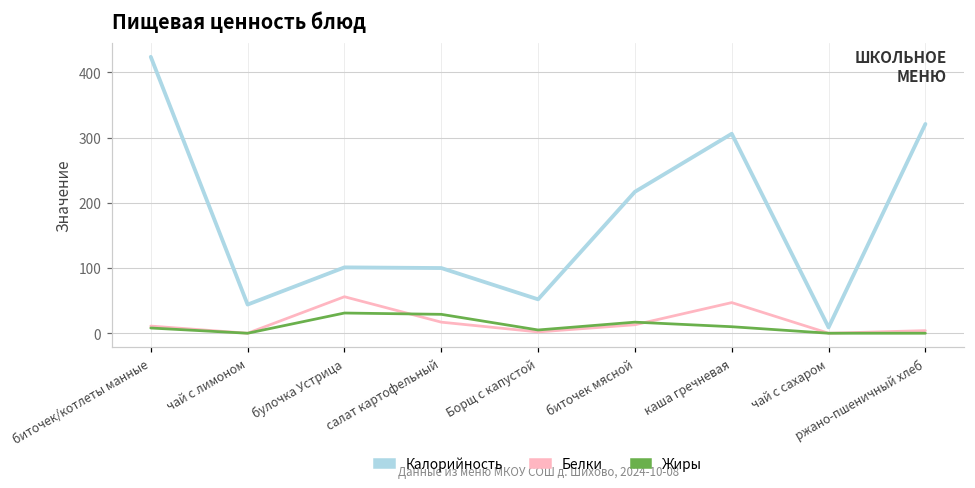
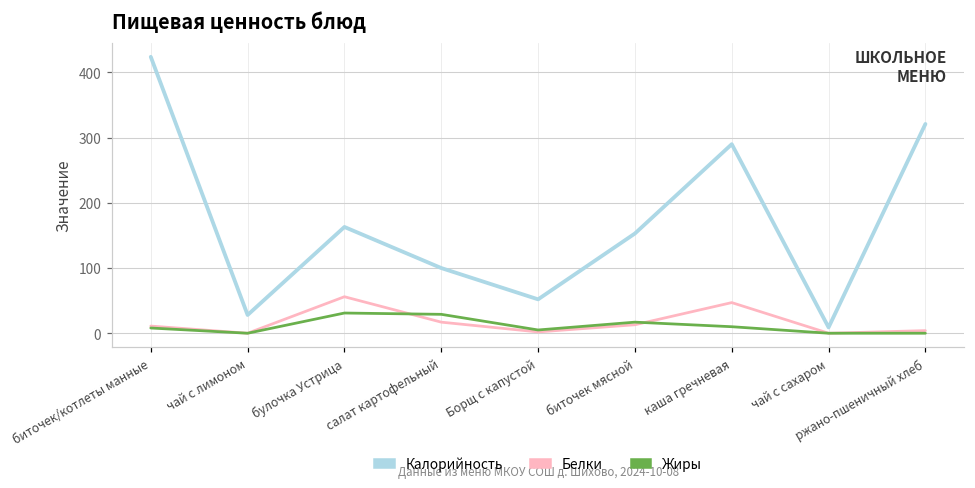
  {
    "Калорийность": {
      "биточек/котлеты манные": 420,
-     "чай с лимоном": 40,
-     "булочка Устрица": 100,
+     "чай с лимоном": 30,
+     "булочка Устрица": 160,
      "салат картофельный": 100,
      "Борщ с капустой": 50,
-     "биточек мясной": 220,
-     "каша гречневая": 310,
+     "биточек мясной": 150,
+     "каша гречневая": 290,
      "чай с сахаром": 10,
      "ржано-пшеничный хлеб": 320
    },
    "Белки": {
      "булочка Устрица": 60,
      "салат картофельный": 20,
      "каша гречневая": 50
    },
    "Жиры": {
      "булочка Устрица": 30,
      "салат картофельный": 30,
      "каша гречневая": 10
    }
  }
